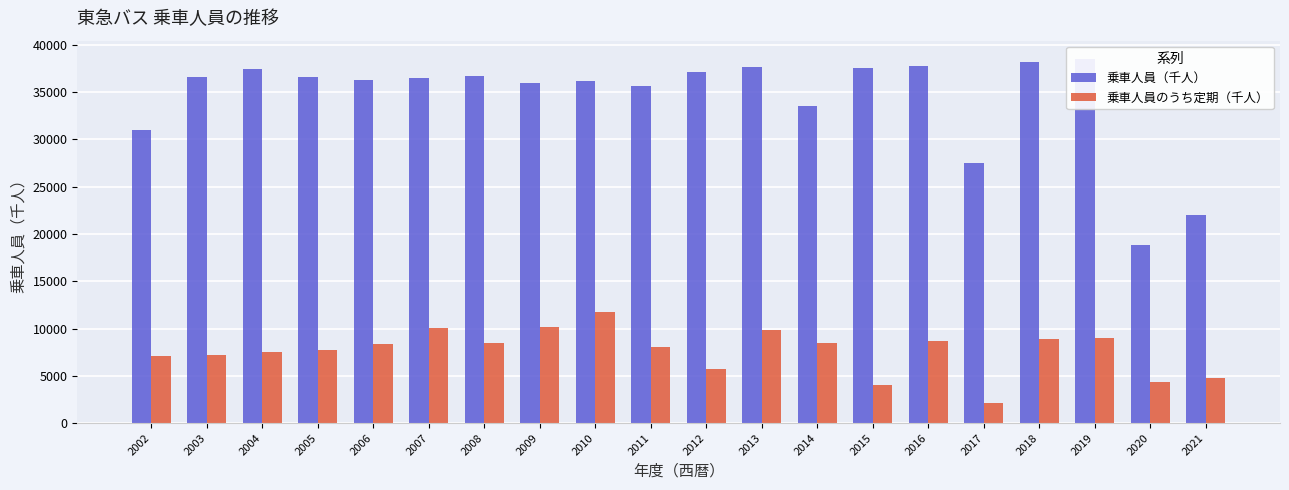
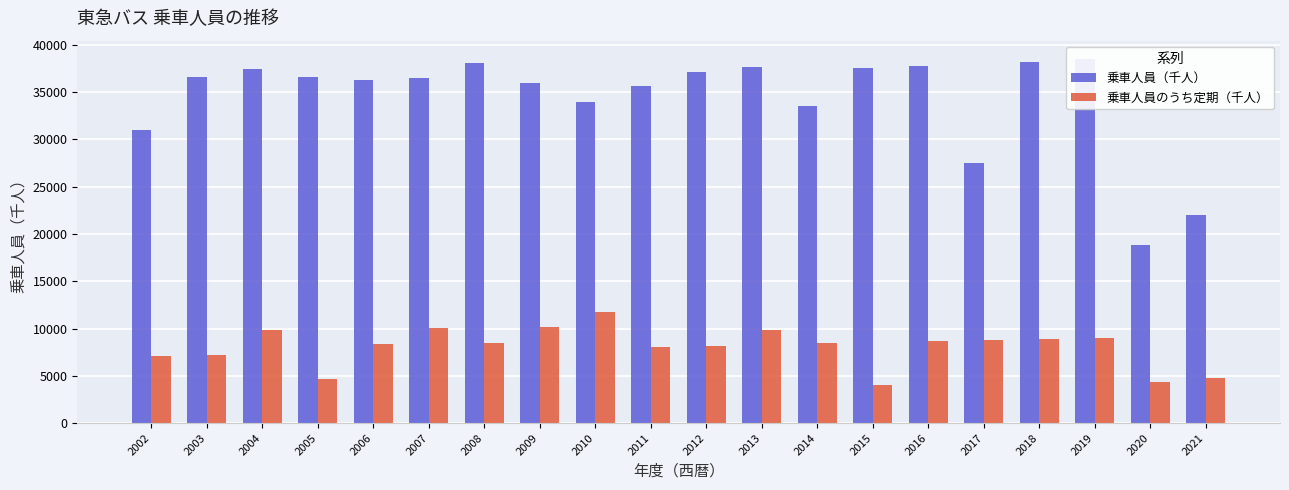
  {
    "乗車人員（千人）": {
      "2002": 31000,
      "2003": 37000,
      "2004": 37000,
      "2005": 37000,
      "2006": 36000,
      "2007": 37000,
-     "2008": 37000,
+     "2008": 38000,
      "2009": 36000,
-     "2010": 36000,
+     "2010": 34000,
      "2011": 36000,
      "2012": 37000,
      "2013": 38000,
      "2014": 34000,
      "2015": 38000,
      "2016": 38000,
      "2017": 28000,
      "2018": 38000,
      "2020": 19000,
      "2021": 22000
    },
    "乗車人員のうち定期（千人）": {
      "2002": 7000,
      "2003": 7000,
-     "2004": 8000,
-     "2005": 8000,
+     "2004": 10000,
+     "2005": 5000,
      "2006": 8000,
      "2007": 10000,
      "2008": 8000,
      "2009": 10000,
      "2010": 12000,
      "2011": 8000,
-     "2012": 6000,
+     "2012": 8000,
      "2013": 10000,
      "2014": 9000,
      "2015": 4000,
      "2016": 9000,
-     "2017": 2000,
+     "2017": 9000,
      "2018": 9000,
      "2019": 9000,
      "2020": 4000,
      "2021": 5000
    }
  }
